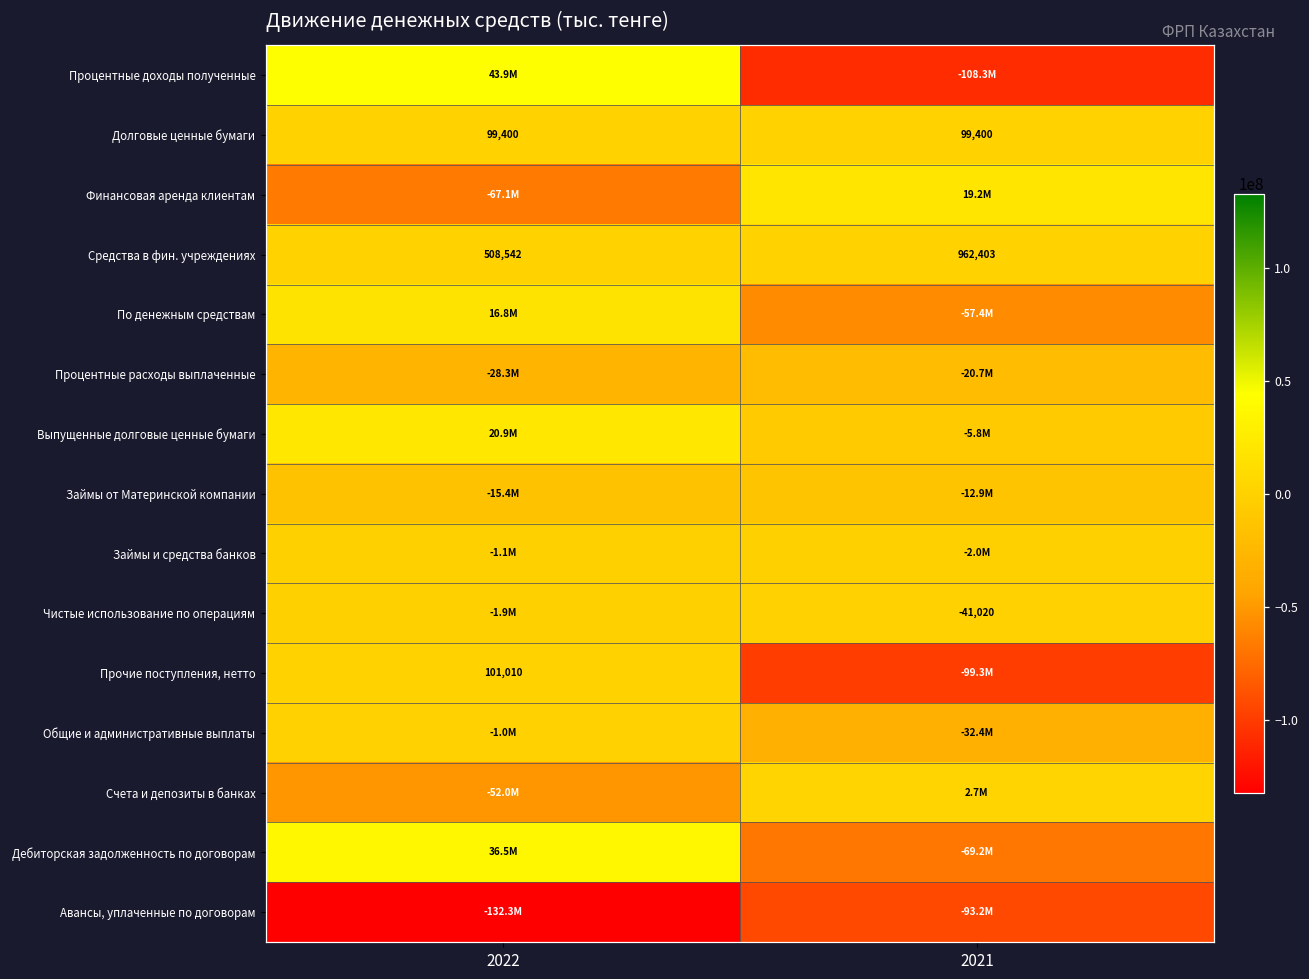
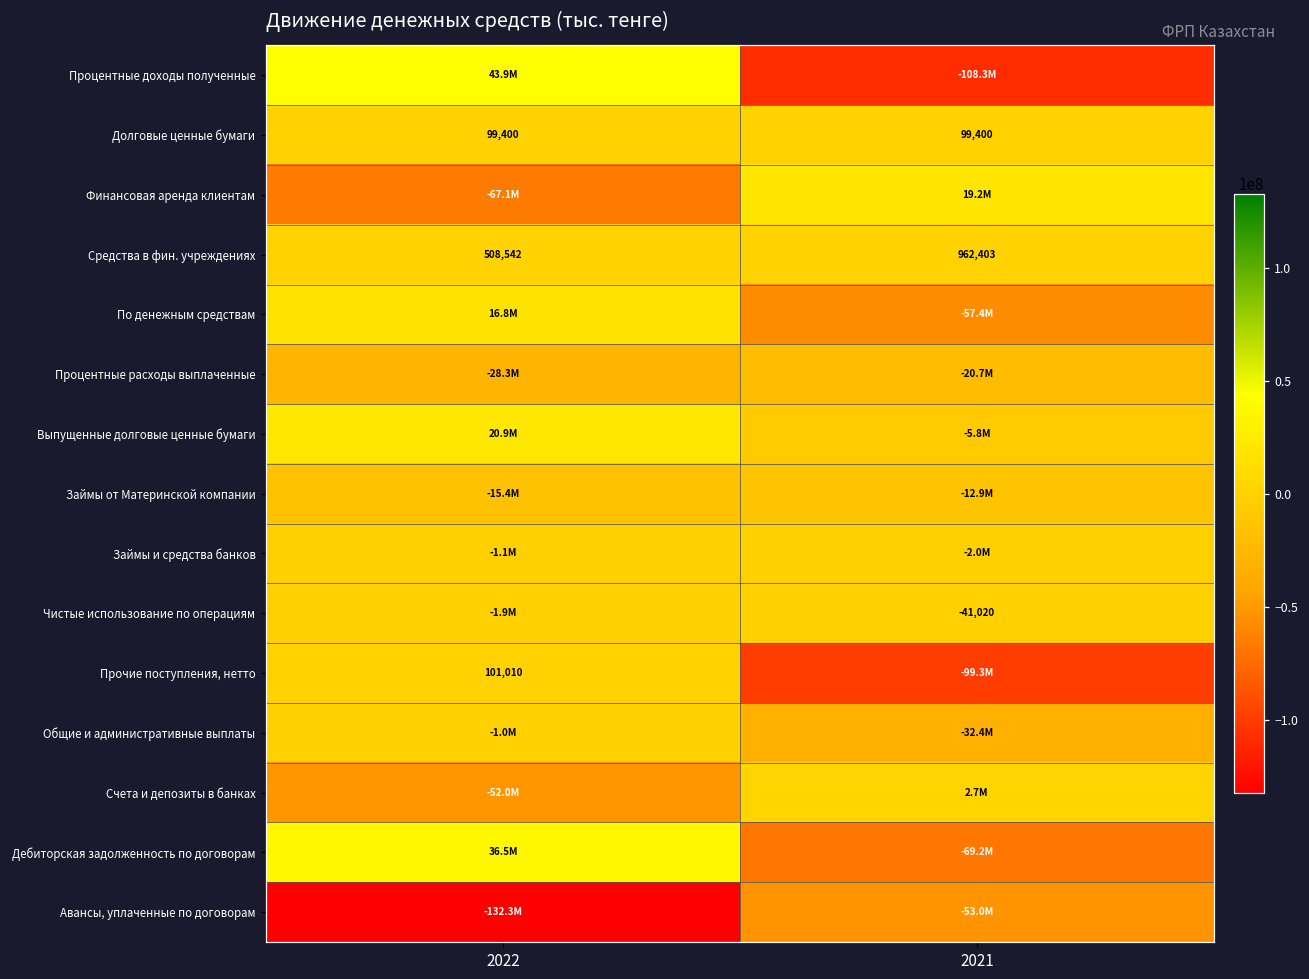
  {
    "Процентные доходы полученные": {
      "2022": "43.9M",
      "2021": "-108.3M"
    },
    "Долговые ценные бумаги": {
      "2022": "99,400",
      "2021": "99,400"
    },
    "Финансовая аренда клиентам": {
      "2022": "-67.1M",
      "2021": "19.2M"
    },
    "Средства в фин. учреждениях": {
      "2022": "508,542",
      "2021": "962,403"
    },
    "По денежным средствам": {
      "2022": "16.8M",
      "2021": "-57.4M"
    },
    "Процентные расходы выплаченные": {
      "2022": "-28.3M",
      "2021": "-20.7M"
    },
    "Выпущенные долговые ценные бумаги": {
      "2022": "20.9M",
      "2021": "-5.8M"
    },
    "Займы от Материнской компании": {
      "2022": "-15.4M",
      "2021": "-12.9M"
    },
    "Займы и средства банков": {
      "2022": "-1.1M",
      "2021": "-2.0M"
    },
    "Чистые использование по операциям": {
      "2022": "-1.9M",
      "2021": "-41,020"
    },
    "Прочие поступления, нетто": {
      "2022": "101,010",
      "2021": "-99.3M"
    },
    "Общие и административные выплаты": {
      "2022": "-1.0M",
      "2021": "-32.4M"
    },
    "Счета и депозиты в банках": {
      "2022": "-52.0M",
      "2021": "2.7M"
    },
    "Дебиторская задолженность по договорам": {
      "2022": "36.5M",
      "2021": "-69.2M"
    },
    "Авансы, уплаченные по договорам": {
      "2022": "-132.3M",
-     "2021": "-93.2M"
+     "2021": "-53.0M"
    }
  }
